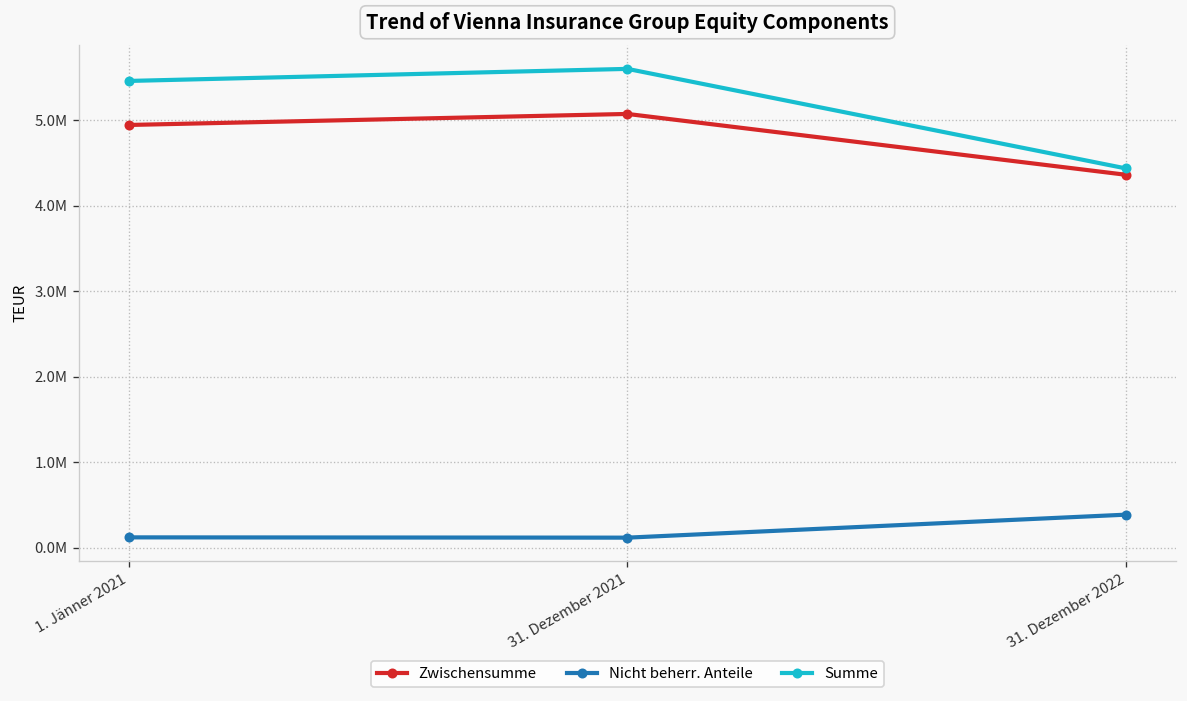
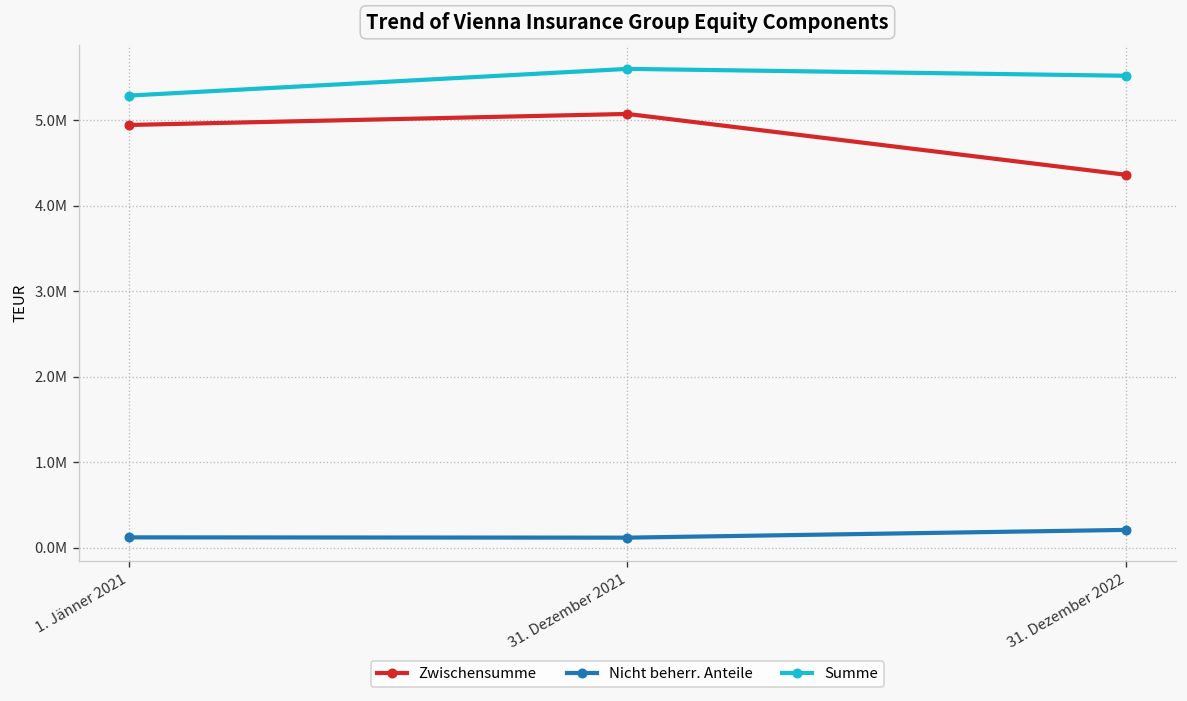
  {
    "Zwischensumme": {
      "1. Jänner 2021": 4900000,
      "31. Dezember 2021": 5100000,
      "31. Dezember 2022": 4400000
    },
    "Nicht beherr. Anteile": {
      "1. Jänner 2021": 100000,
      "31. Dezember 2021": 100000,
-     "31. Dezember 2022": 400000
+     "31. Dezember 2022": 200000
    },
    "Summe": {
-     "1. Jänner 2021": 5500000,
+     "1. Jänner 2021": 5300000,
      "31. Dezember 2021": 5600000,
-     "31. Dezember 2022": 4400000
+     "31. Dezember 2022": 5500000
    }
  }
